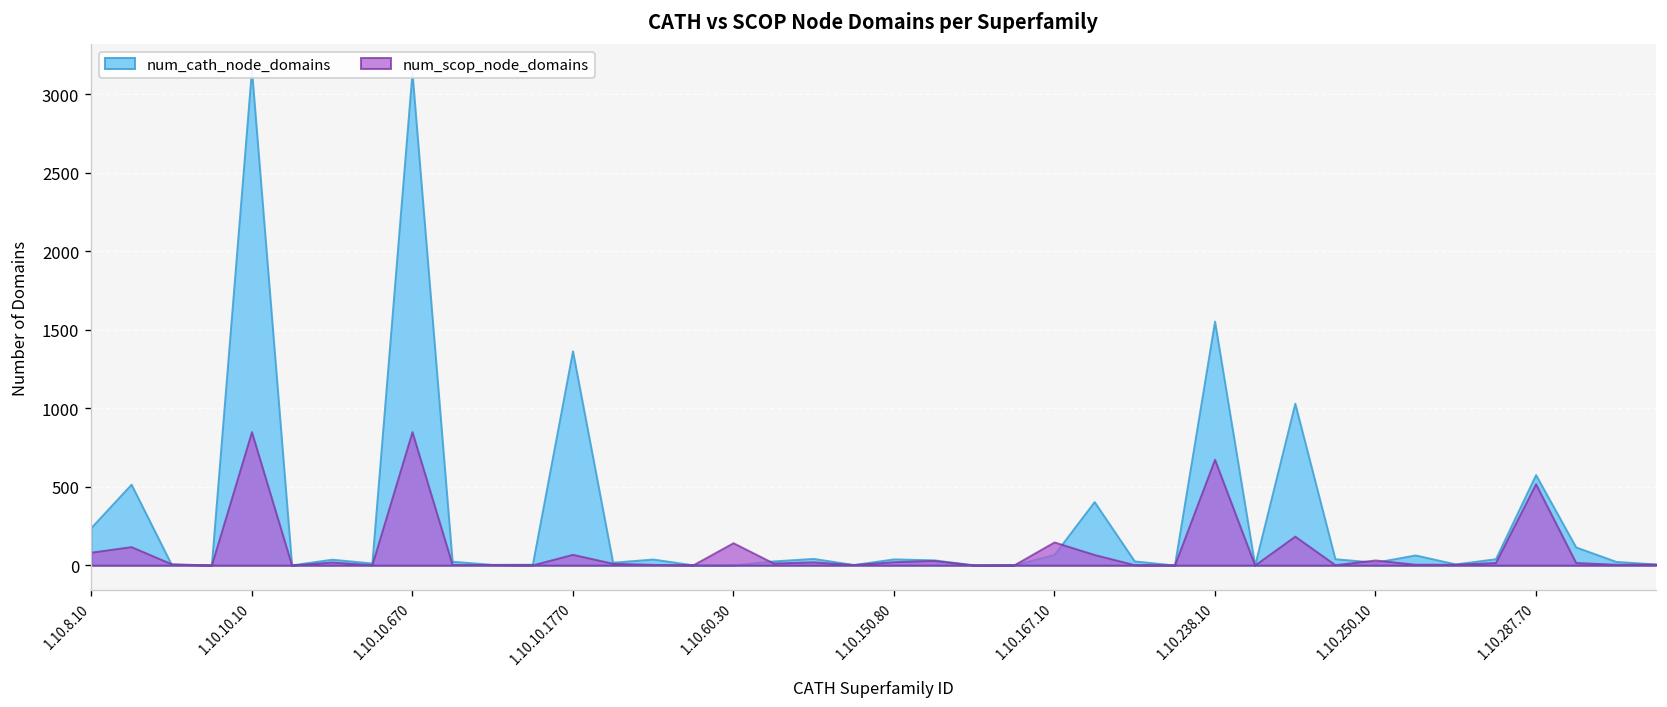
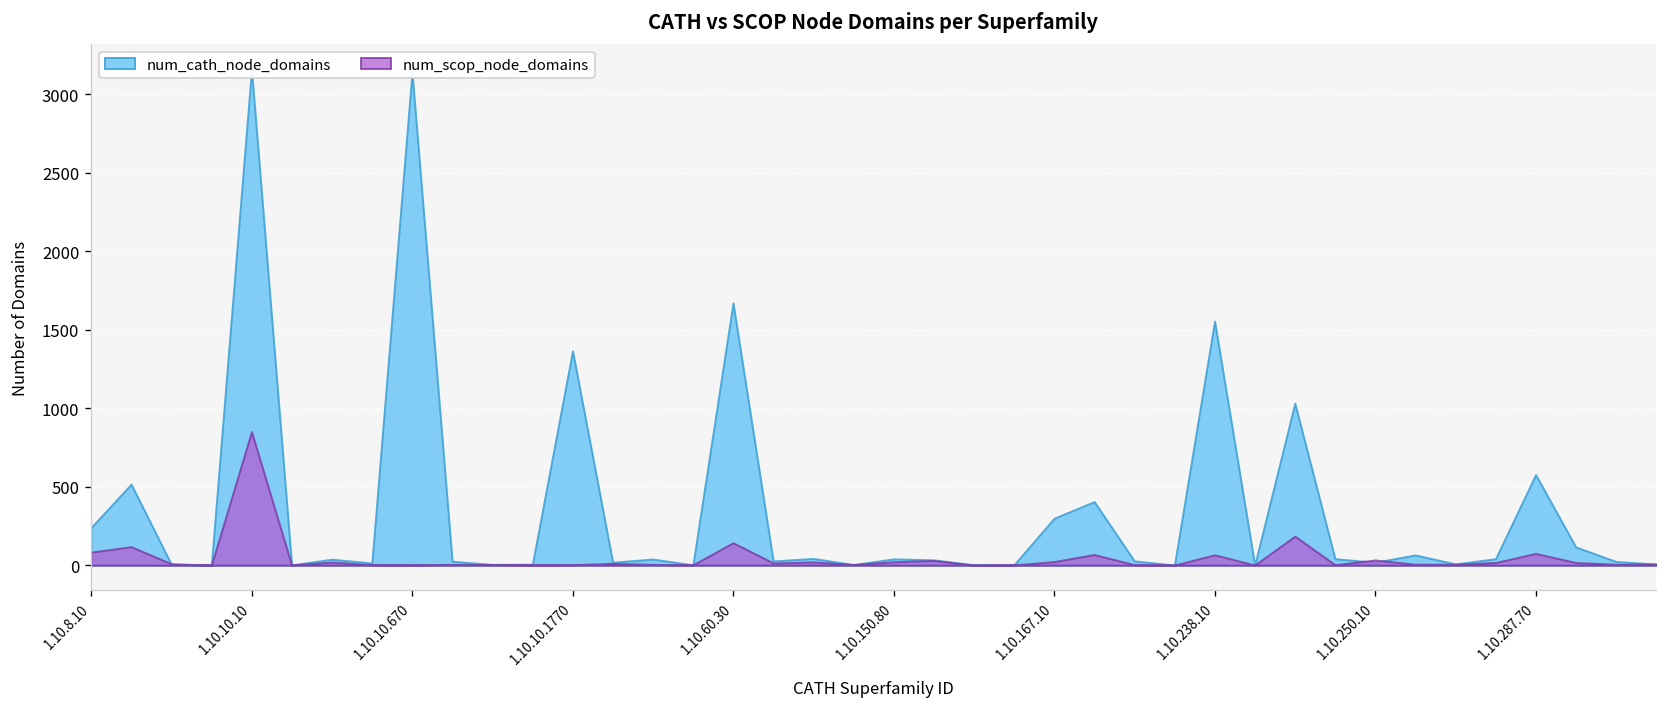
  {
    "num_cath_node_domains": {
      "1.10.8.10": 240,
      "1.10.10.1770": 1370,
-     "1.10.60.30": 0,
-     "1.10.167.10": 70,
+     "1.10.60.30": 1670,
+     "1.10.167.10": 300,
      "1.10.238.10": 1560,
      "1.10.287.70": 580
    },
    "num_scop_node_domains": {
      "1.10.8.10": 80,
      "1.10.10.10": 850,
-     "1.10.10.670": 850,
-     "1.10.10.1770": 70,
+     "1.10.10.670": 0,
+     "1.10.10.1770": 0,
      "1.10.60.30": 140,
-     "1.10.167.10": 150,
-     "1.10.238.10": 680,
-     "1.10.287.70": 520
+     "1.10.167.10": 20,
+     "1.10.238.10": 70,
+     "1.10.287.70": 80
    }
  }
